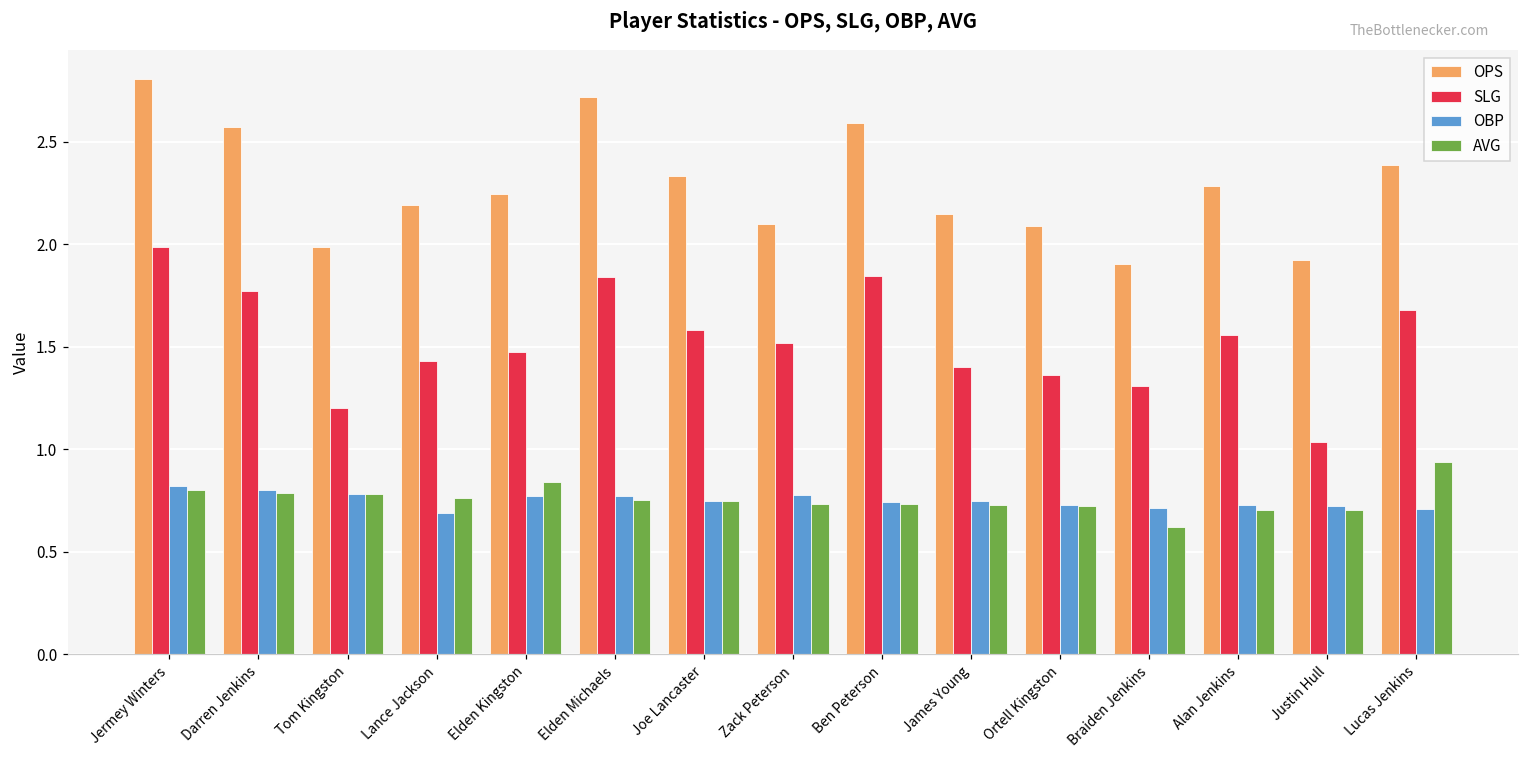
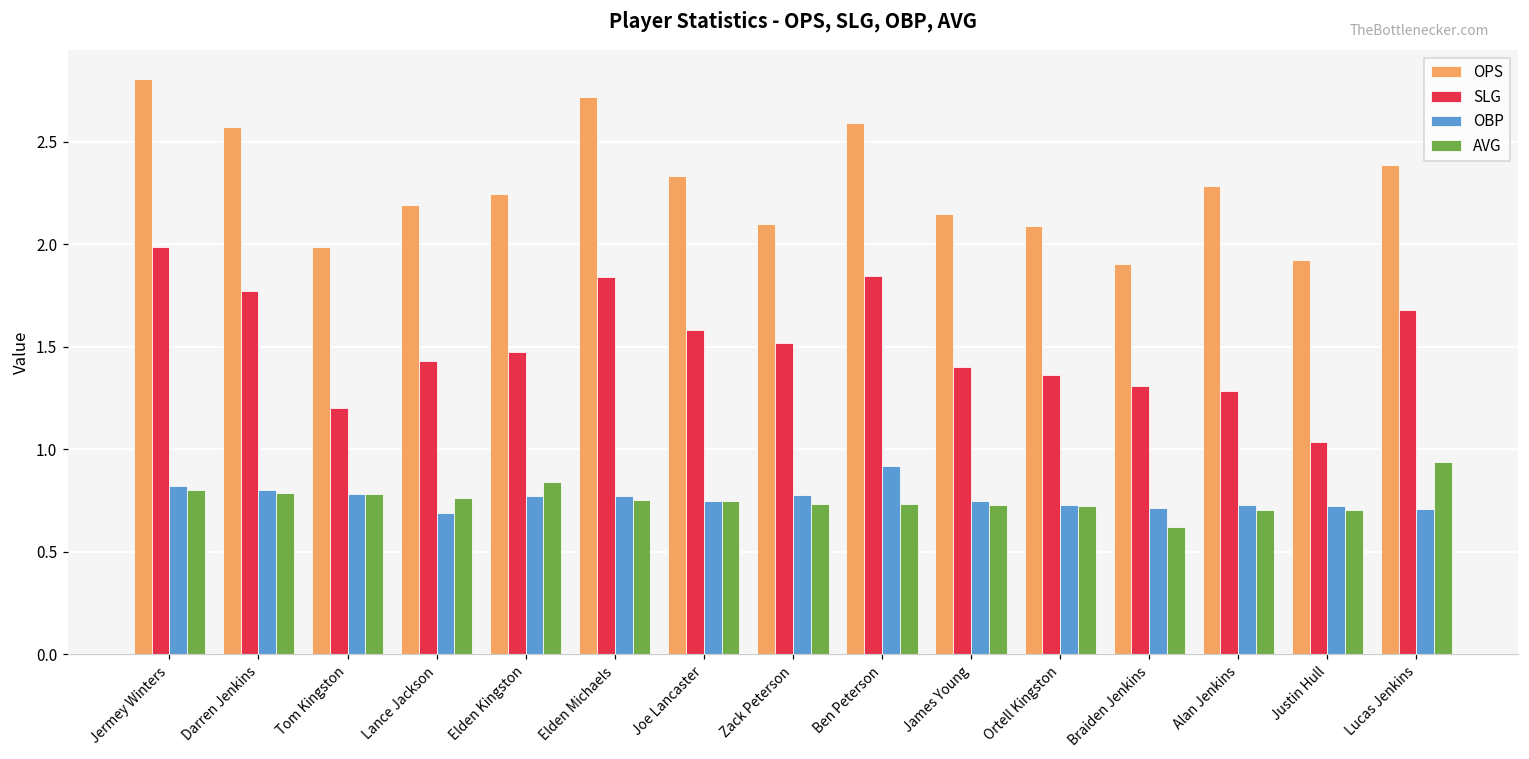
  {
    "OPS": {
      "Jermey Winters": 2.81,
      "Darren Jenkins": 2.57,
      "Tom Kingston": 1.99,
      "Lance Jackson": 2.19,
      "Elden Kingston": 2.25,
      "Elden Michaels": 2.72,
      "Joe Lancaster": 2.33,
      "Zack Peterson": 2.10,
      "Ben Peterson": 2.59,
      "James Young": 2.15,
      "Ortell Kingston": 2.09,
      "Braiden Jenkins": 1.91,
      "Alan Jenkins": 2.28,
      "Justin Hull": 1.92,
      "Lucas Jenkins": 2.39
    },
    "SLG": {
      "Jermey Winters": 1.99,
      "Darren Jenkins": 1.77,
      "Tom Kingston": 1.20,
      "Lance Jackson": 1.43,
      "Elden Kingston": 1.47,
      "Elden Michaels": 1.84,
      "Joe Lancaster": 1.58,
      "Zack Peterson": 1.52,
      "Ben Peterson": 1.85,
      "James Young": 1.40,
      "Ortell Kingston": 1.36,
      "Braiden Jenkins": 1.31,
-     "Alan Jenkins": 1.56,
+     "Alan Jenkins": 1.28,
      "Justin Hull": 1.03,
      "Lucas Jenkins": 1.68
    },
    "OBP": {
      "Jermey Winters": 0.82,
      "Darren Jenkins": 0.80,
      "Tom Kingston": 0.78,
      "Lance Jackson": 0.69,
      "Elden Kingston": 0.77,
      "Elden Michaels": 0.77,
      "Joe Lancaster": 0.75,
      "Zack Peterson": 0.78,
-     "Ben Peterson": 0.74,
+     "Ben Peterson": 0.92,
      "James Young": 0.75,
      "Ortell Kingston": 0.73,
      "Braiden Jenkins": 0.71,
      "Alan Jenkins": 0.73,
      "Justin Hull": 0.72,
      "Lucas Jenkins": 0.71
    },
    "AVG": {
      "Jermey Winters": 0.80,
      "Darren Jenkins": 0.79,
      "Tom Kingston": 0.78,
      "Lance Jackson": 0.76,
      "Elden Kingston": 0.84,
      "Elden Michaels": 0.75,
      "Joe Lancaster": 0.75,
      "Zack Peterson": 0.73,
      "Ben Peterson": 0.73,
      "James Young": 0.73,
      "Ortell Kingston": 0.72,
      "Braiden Jenkins": 0.62,
      "Alan Jenkins": 0.70,
      "Justin Hull": 0.70,
      "Lucas Jenkins": 0.94
    }
  }
